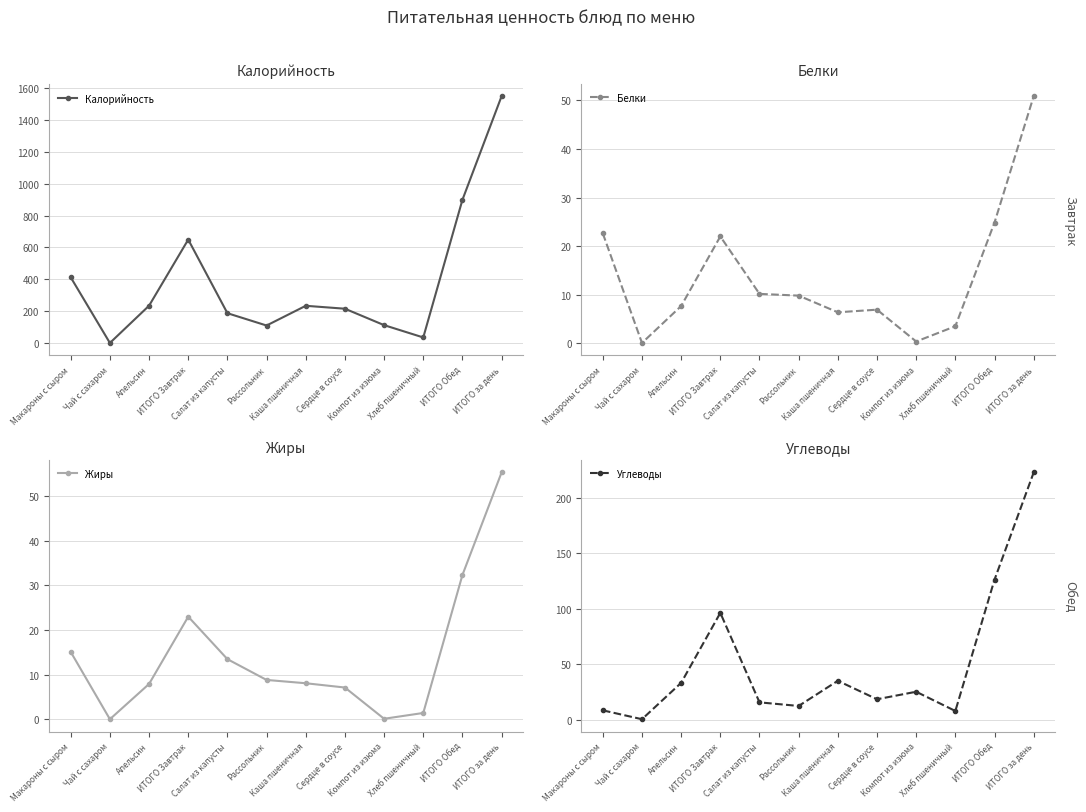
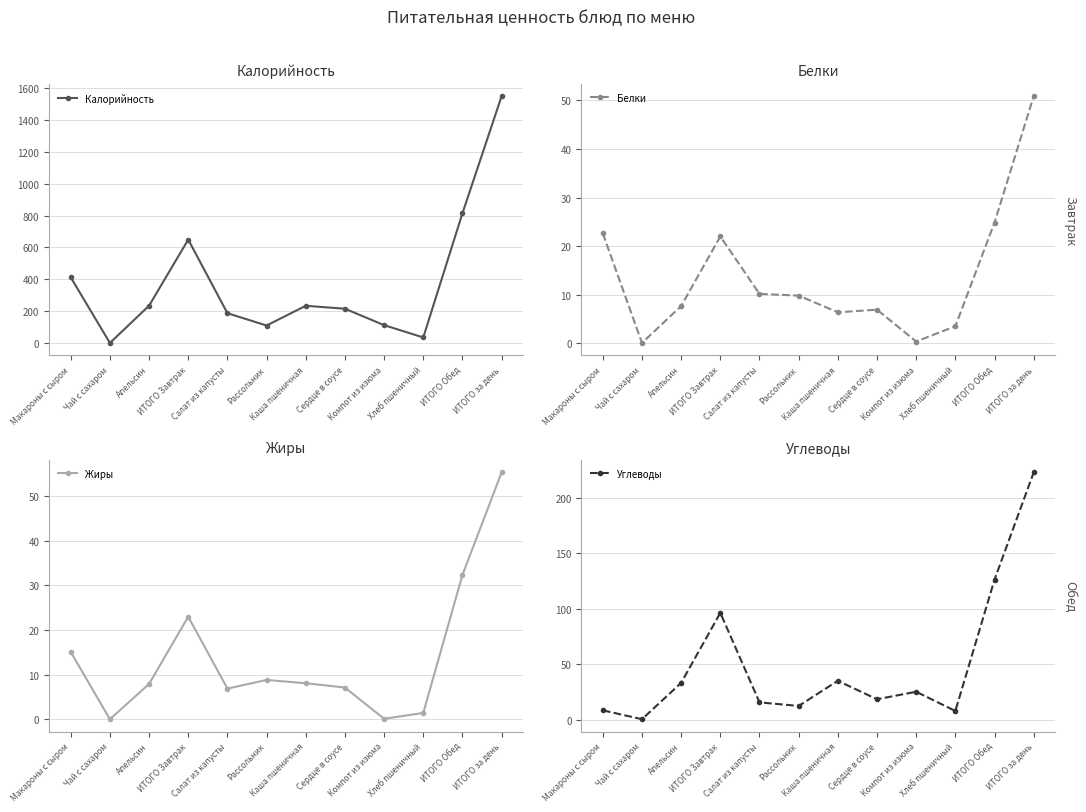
  {
    "Калорийность": {
      "Макароны с сыром": 410,
      "Чай с сахаром": 0,
      "Апельсин": 240,
      "ИТОГО Завтрак": 650,
      "Салат из капусты": 190,
      "Рассольник": 110,
      "Каша пшеничная": 230,
      "Сердце в соусе": 220,
      "Компот из изюма": 110,
      "Хлеб пшеничный": 40,
-     "ИТОГО Обед": 900,
+     "ИТОГО Обед": 810,
      "ИТОГО за день": 1550
    },
    "Белки": {
      "Макароны с сыром": 23,
      "Чай с сахаром": 0,
      "Апельсин": 8,
      "ИТОГО Завтрак": 22,
      "Салат из капусты": 10,
      "Рассольник": 10,
      "Каша пшеничная": 6,
      "Сердце в соусе": 7,
      "Компот из изюма": 0,
      "Хлеб пшеничный": 4,
      "ИТОГО Обед": 25,
      "ИТОГО за день": 51
    },
    "Жиры": {
      "Макароны с сыром": 15,
      "Чай с сахаром": 0,
      "Апельсин": 8,
      "ИТОГО Завтрак": 23,
-     "Салат из капусты": 13,
+     "Салат из капусты": 7,
      "Рассольник": 9,
      "Каша пшеничная": 8,
      "Сердце в соусе": 7,
      "Компот из изюма": 0,
      "Хлеб пшеничный": 1,
      "ИТОГО Обед": 32,
      "ИТОГО за день": 55
    },
    "Углеводы": {
      "Макароны с сыром": 9,
      "Чай с сахаром": 1,
      "Апельсин": 34,
      "ИТОГО Завтрак": 96,
      "Салат из капусты": 16,
      "Рассольник": 13,
      "Каша пшеничная": 35,
      "Сердце в соусе": 19,
      "Компот из изюма": 26,
      "Хлеб пшеничный": 8,
      "ИТОГО Обед": 126,
      "ИТОГО за день": 223
    }
  }
